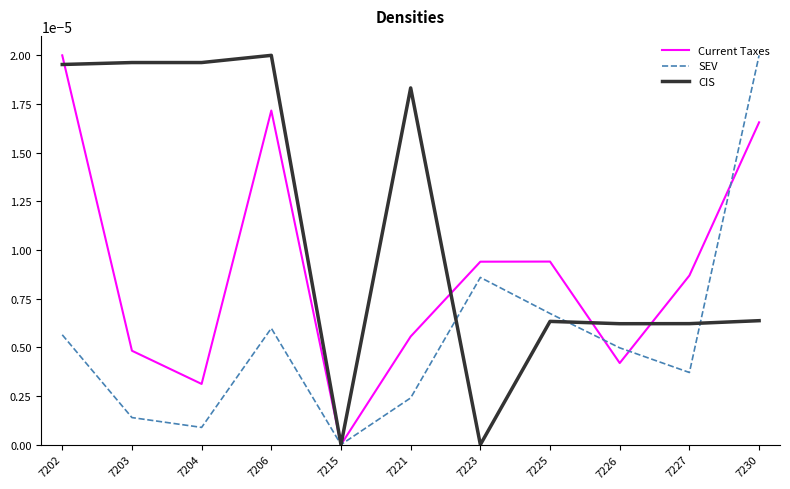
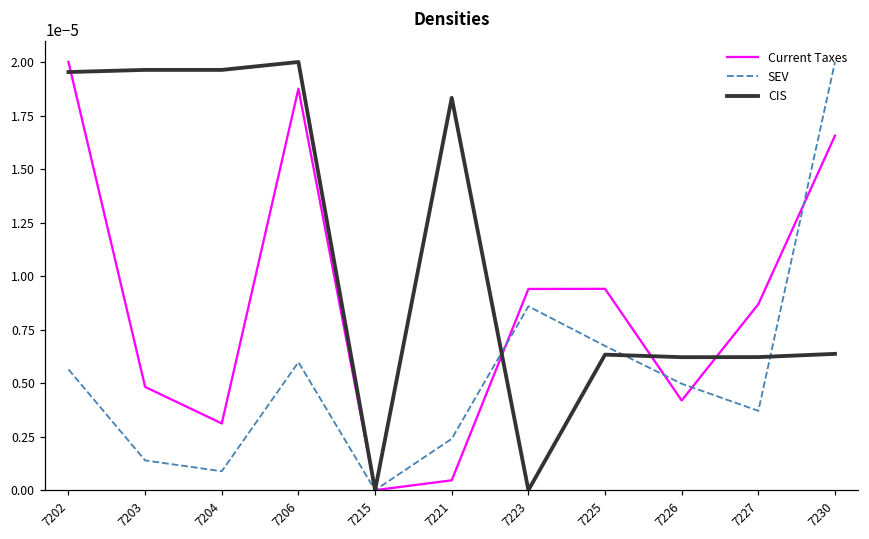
  {
    "Current Taxes": {
      "7202": 0.0000200,
      "7203": 0.0000048,
      "7204": 0.0000031,
-     "7206": 0.0000172,
-     "7221": 0.0000056,
+     "7206": 0.0000188,
+     "7221": 0.0000005,
      "7223": 0.0000094,
      "7225": 0.0000094,
      "7226": 0.0000042,
      "7227": 0.0000087,
      "7230": 0.0000166
    },
    "SEV": {
      "7202": 0.0000056,
      "7203": 0.0000014,
      "7204": 0.0000009,
      "7206": 0.0000060,
      "7221": 0.0000024,
      "7223": 0.0000086,
      "7225": 0.0000067,
      "7226": 0.0000050,
      "7227": 0.0000037,
      "7230": 0.0000200
    },
    "CIS": {
      "7202": 0.0000195,
      "7203": 0.0000196,
      "7204": 0.0000196,
      "7206": 0.0000200,
      "7221": 0.0000183,
      "7223": 0.0000000,
      "7225": 0.0000063,
      "7226": 0.0000062,
      "7227": 0.0000062,
      "7230": 0.0000064
    }
  }
